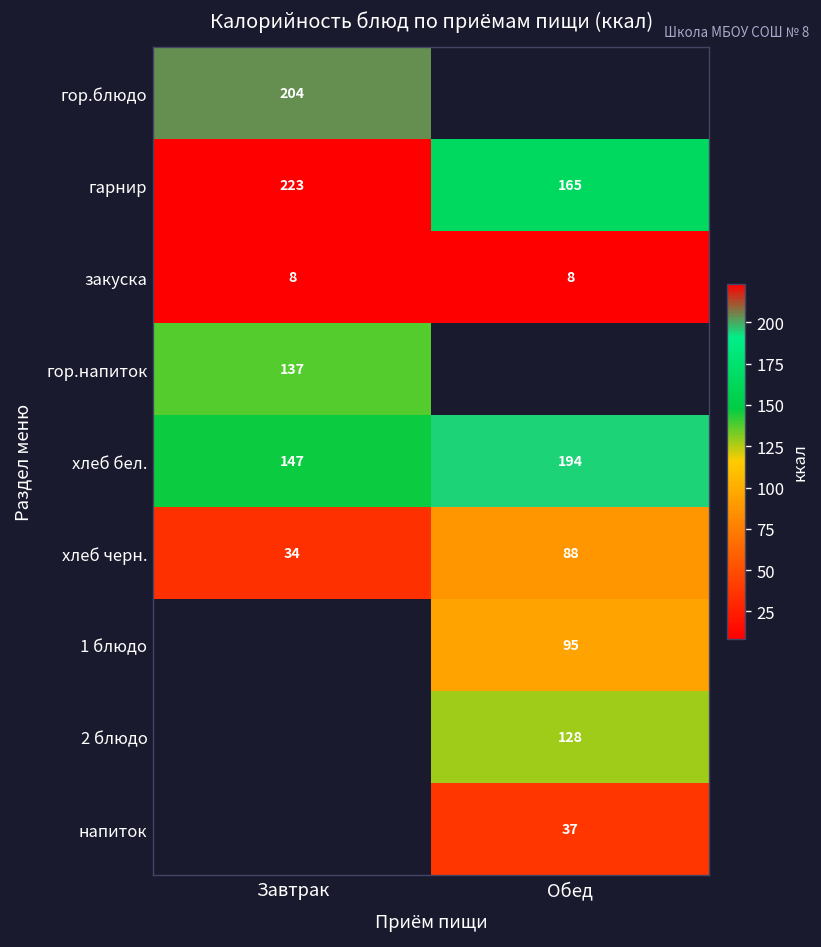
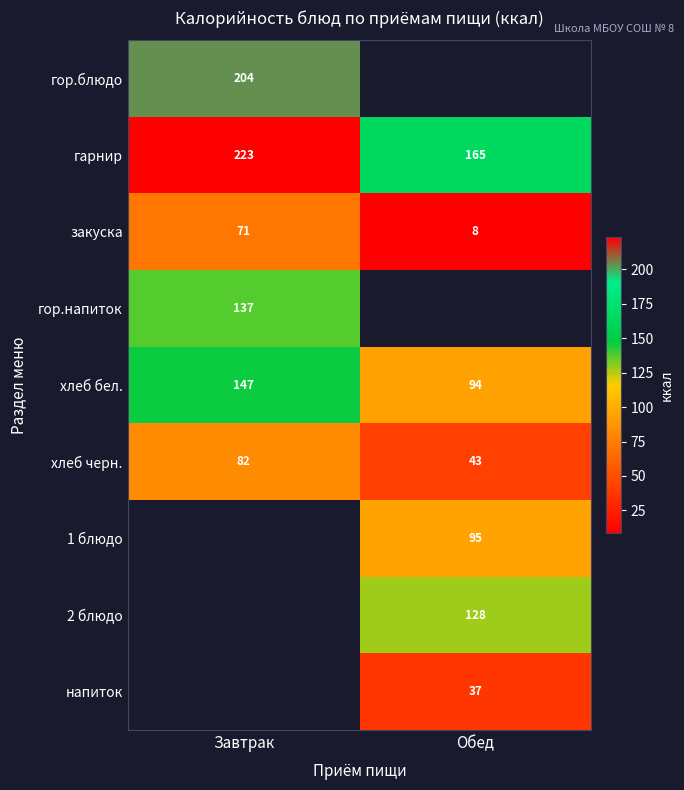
  {
    "гор.блюдо": {
      "Завтрак": 204
    },
    "гарнир": {
      "Завтрак": 223,
      "Обед": 165
    },
    "закуска": {
-     "Завтрак": 8,
+     "Завтрак": 71,
      "Обед": 8
    },
    "гор.напиток": {
      "Завтрак": 137
    },
    "хлеб бел.": {
      "Завтрак": 147,
-     "Обед": 194
+     "Обед": 94
    },
    "хлеб черн.": {
-     "Завтрак": 34,
-     "Обед": 88
+     "Завтрак": 82,
+     "Обед": 43
    },
    "1 блюдо": {
      "Обед": 95
    },
    "2 блюдо": {
      "Обед": 128
    },
    "напиток": {
      "Обед": 37
    }
  }
